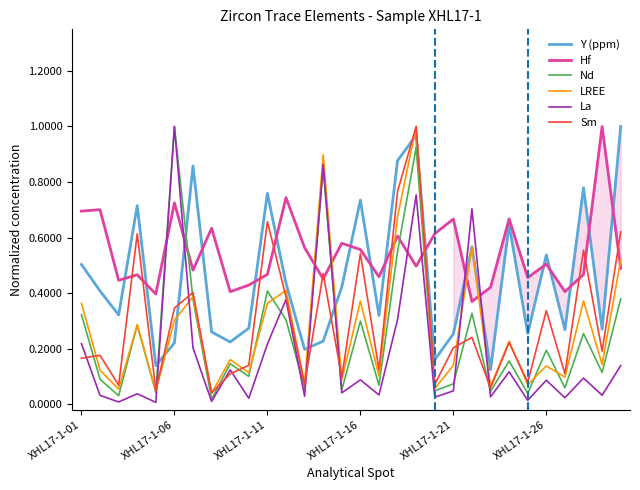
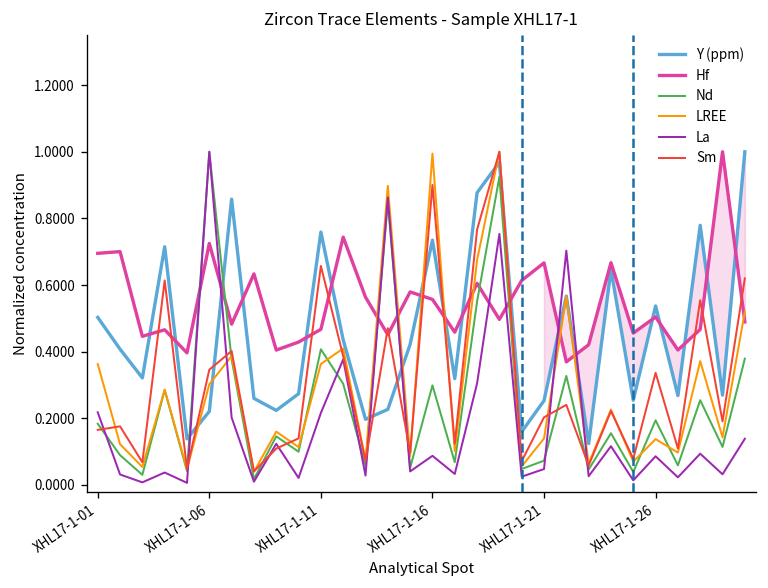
  {
    "Y (ppm)": {
      "XHL17-1-01": 0.50,
      "XHL17-1-06": 0.22,
      "XHL17-1-11": 0.76,
      "XHL17-1-16": 0.73,
      "XHL17-1-21": 0.25
    },
    "Nd": {
-     "XHL17-1-01": 0.32,
+     "XHL17-1-01": 0.18,
      "XHL17-1-11": 0.41,
      "XHL17-1-16": 0.30,
      "XHL17-1-21": 0.07,
      "XHL17-1-26": 0.19
    },
    "LREE": {
      "XHL17-1-01": 0.36,
      "XHL17-1-06": 0.30,
      "XHL17-1-11": 0.36,
-     "XHL17-1-16": 0.37,
+     "XHL17-1-16": 0.99,
      "XHL17-1-21": 0.14,
      "XHL17-1-26": 0.14
    },
    "La": {
      "XHL17-1-01": 0.22,
      "XHL17-1-11": 0.22,
      "XHL17-1-16": 0.09,
      "XHL17-1-21": 0.05,
      "XHL17-1-26": 0.09
    },
    "Sm": {
      "XHL17-1-01": 0.17,
      "XHL17-1-06": 0.35,
      "XHL17-1-11": 0.66,
-     "XHL17-1-16": 0.54,
+     "XHL17-1-16": 0.90,
      "XHL17-1-21": 0.20,
      "XHL17-1-26": 0.34
    }
  }
